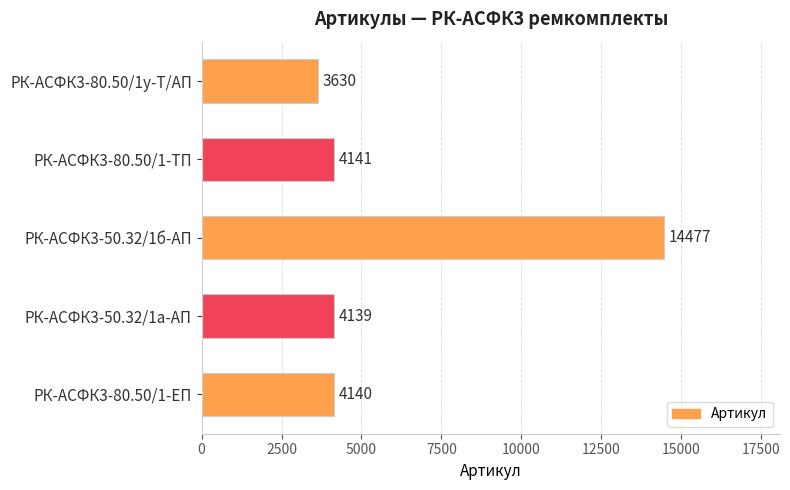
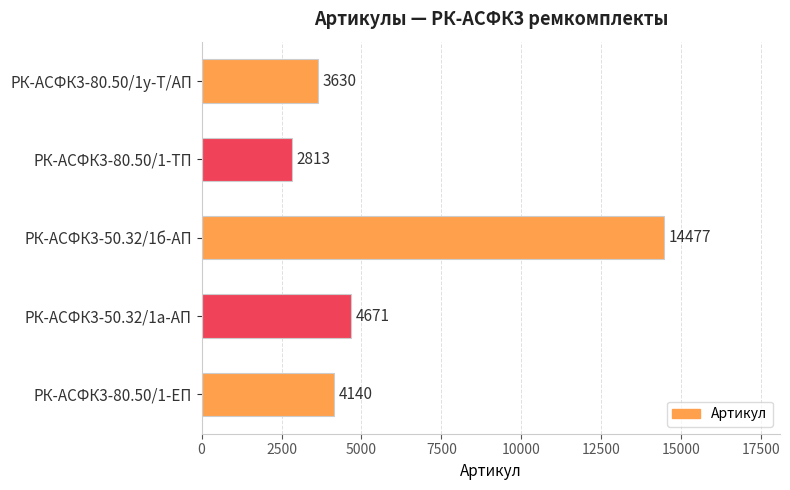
  {
    "РК-АСФК3-80.50/1у-Т/АП": 3630,
-   "РК-АСФК3-80.50/1-ТП": 4141,
+   "РК-АСФК3-80.50/1-ТП": 2813,
    "РК-АСФК3-50.32/1б-АП": 14477,
-   "РК-АСФК3-50.32/1а-АП": 4139,
+   "РК-АСФК3-50.32/1а-АП": 4671,
    "РК-АСФК3-80.50/1-ЕП": 4140
  }
